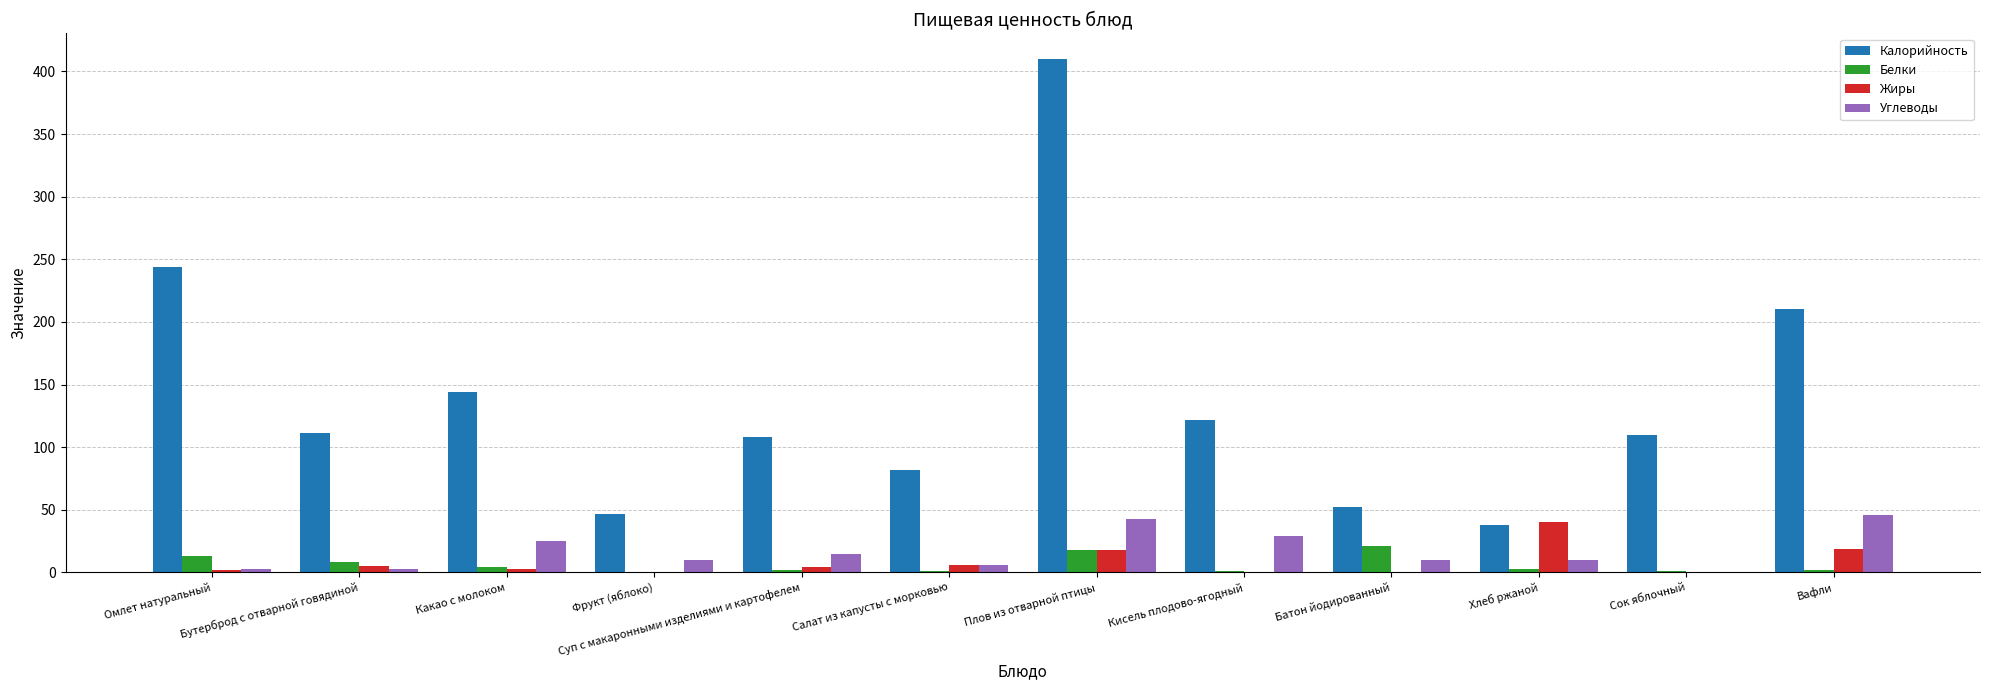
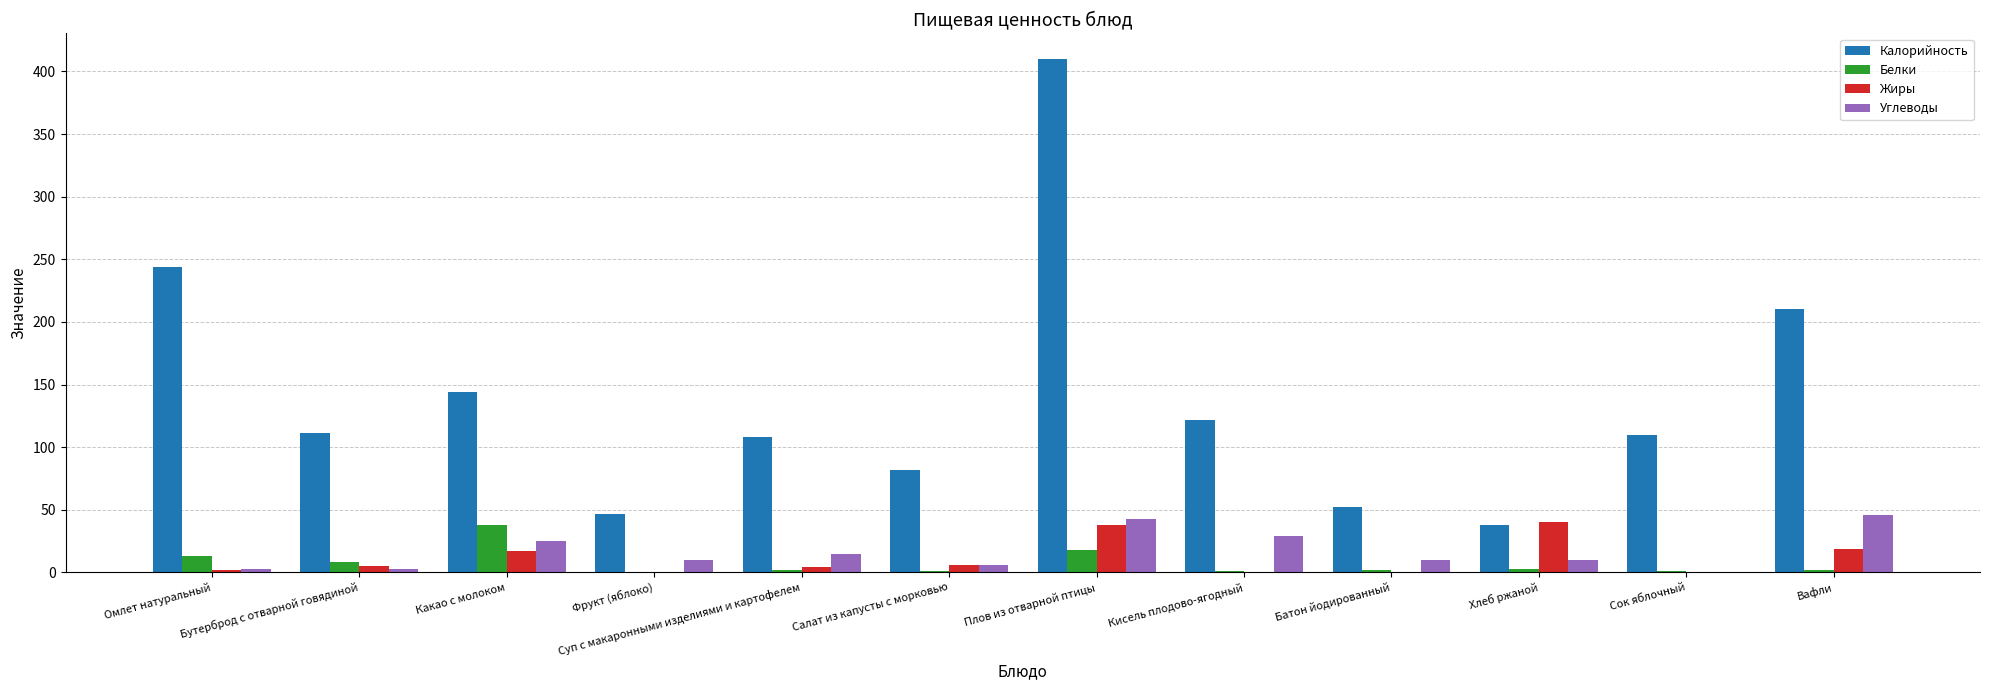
  {
    "Калорийность": {
      "Омлет натуральный": 244,
      "Бутерброд с отварной говядиной": 111,
      "Какао с молоком": 144,
      "Фрукт (яблоко)": 47,
      "Суп с макаронными изделиями и картофелем": 108,
      "Салат из капусты с морковью": 82,
      "Плов из отварной птицы": 410,
      "Кисель плодово-ягодный": 122,
      "Батон йодированный": 52,
      "Хлеб ржаной": 38,
      "Сок яблочный": 110,
      "Вафли": 210
    },
    "Белки": {
      "Омлет натуральный": 13,
      "Бутерброд с отварной говядиной": 8,
-     "Какао с молоком": 4,
+     "Какао с молоком": 38,
      "Фрукт (яблоко)": 0,
      "Суп с макаронными изделиями и картофелем": 2,
      "Плов из отварной птицы": 18,
-     "Батон йодированный": 21,
+     "Батон йодированный": 2,
      "Хлеб ржаной": 2,
      "Вафли": 2
    },
    "Жиры": {
      "Омлет натуральный": 2,
      "Бутерброд с отварной говядиной": 5,
-     "Какао с молоком": 3,
+     "Какао с молоком": 17,
      "Фрукт (яблоко)": 0,
      "Суп с макаронными изделиями и картофелем": 4,
      "Салат из капусты с морковью": 6,
-     "Плов из отварной птицы": 18,
+     "Плов из отварной птицы": 38,
      "Кисель плодово-ягодный": 0,
      "Батон йодированный": 0,
      "Хлеб ржаной": 41,
      "Сок яблочный": 0,
      "Вафли": 19
    },
    "Углеводы": {
      "Омлет натуральный": 3,
      "Бутерброд с отварной говядиной": 3,
      "Какао с молоком": 25,
      "Фрукт (яблоко)": 10,
      "Суп с макаронными изделиями и картофелем": 15,
      "Салат из капусты с морковью": 6,
      "Плов из отварной птицы": 43,
      "Кисель плодово-ягодный": 29,
      "Батон йодированный": 10,
      "Хлеб ржаной": 10,
      "Сок яблочный": 0,
      "Вафли": 46
    }
  }
